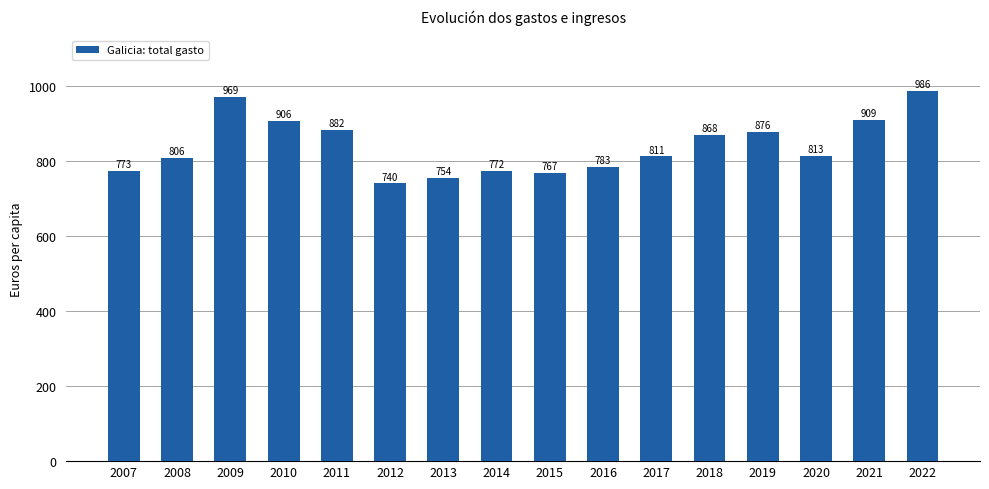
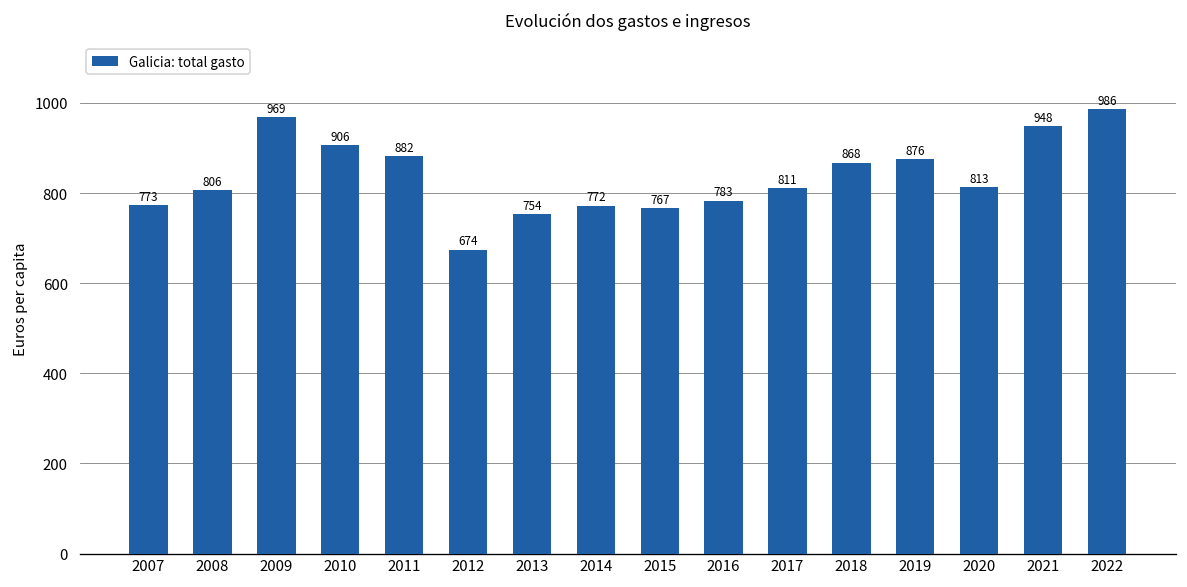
  {
    "2007": 773,
    "2008": 806,
    "2009": 969,
    "2010": 906,
    "2011": 882,
-   "2012": 740,
+   "2012": 674,
    "2013": 754,
    "2014": 772,
    "2015": 767,
    "2016": 783,
    "2017": 811,
    "2018": 868,
    "2019": 876,
    "2020": 813,
-   "2021": 909,
+   "2021": 948,
    "2022": 986
  }
